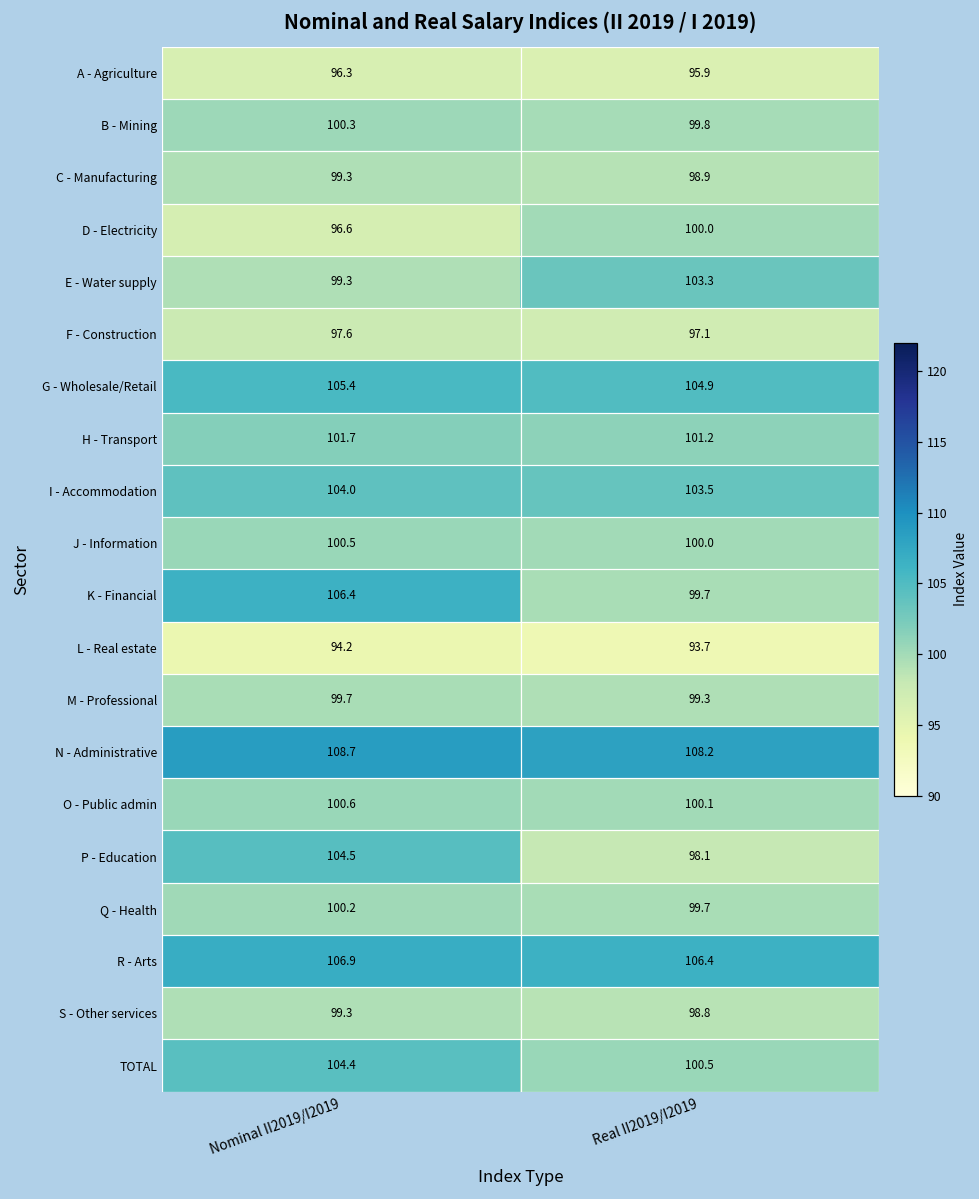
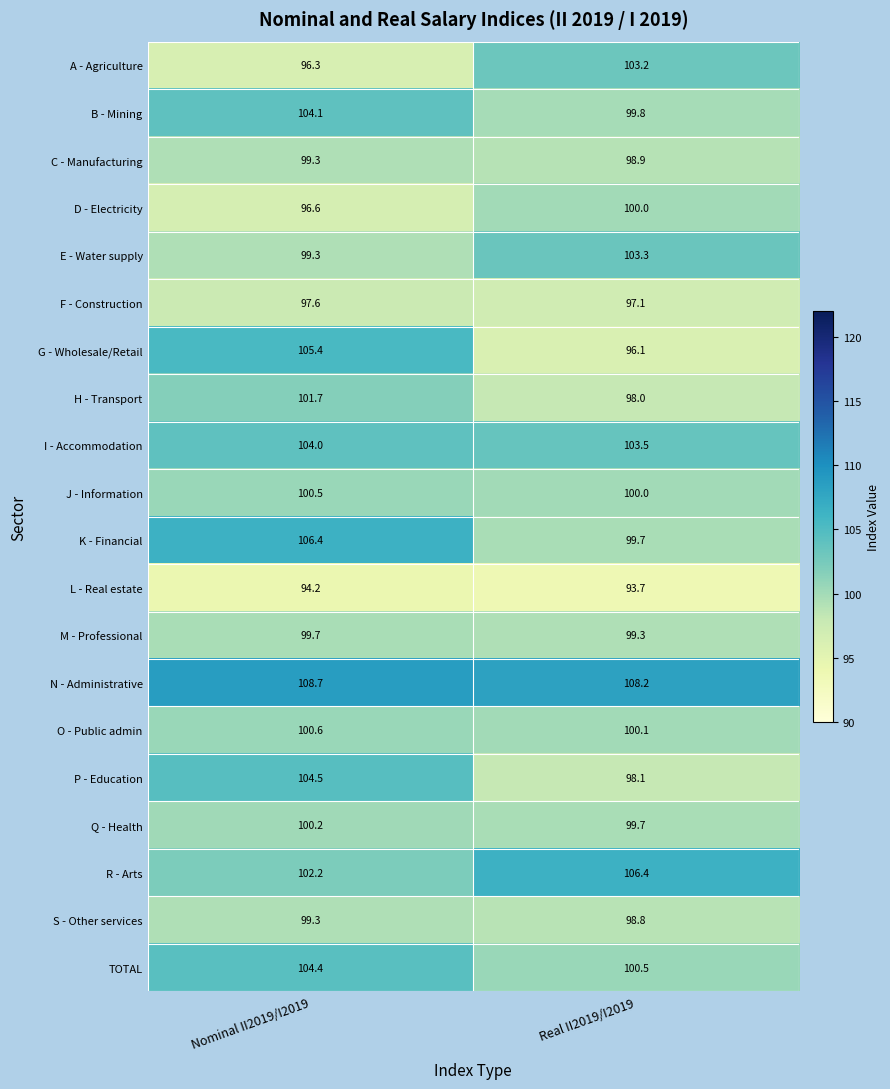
  {
    "A - Agriculture": {
      "Nominal II2019/I2019": 96.3,
-     "Real II2019/I2019": 95.9
+     "Real II2019/I2019": 103.2
    },
    "B - Mining": {
-     "Nominal II2019/I2019": 100.3,
+     "Nominal II2019/I2019": 104.1,
      "Real II2019/I2019": 99.8
    },
    "C - Manufacturing": {
      "Nominal II2019/I2019": 99.3,
      "Real II2019/I2019": 98.9
    },
    "D - Electricity": {
      "Nominal II2019/I2019": 96.6,
      "Real II2019/I2019": 100.0
    },
    "E - Water supply": {
      "Nominal II2019/I2019": 99.3,
      "Real II2019/I2019": 103.3
    },
    "F - Construction": {
      "Nominal II2019/I2019": 97.6,
      "Real II2019/I2019": 97.1
    },
    "G - Wholesale/Retail": {
      "Nominal II2019/I2019": 105.4,
-     "Real II2019/I2019": 104.9
+     "Real II2019/I2019": 96.1
    },
    "H - Transport": {
      "Nominal II2019/I2019": 101.7,
-     "Real II2019/I2019": 101.2
+     "Real II2019/I2019": 98.0
    },
    "I - Accommodation": {
      "Nominal II2019/I2019": 104.0,
      "Real II2019/I2019": 103.5
    },
    "J - Information": {
      "Nominal II2019/I2019": 100.5,
      "Real II2019/I2019": 100.0
    },
    "K - Financial": {
      "Nominal II2019/I2019": 106.4,
      "Real II2019/I2019": 99.7
    },
    "L - Real estate": {
      "Nominal II2019/I2019": 94.2,
      "Real II2019/I2019": 93.7
    },
    "M - Professional": {
      "Nominal II2019/I2019": 99.7,
      "Real II2019/I2019": 99.3
    },
    "N - Administrative": {
      "Nominal II2019/I2019": 108.7,
      "Real II2019/I2019": 108.2
    },
    "O - Public admin": {
      "Nominal II2019/I2019": 100.6,
      "Real II2019/I2019": 100.1
    },
    "P - Education": {
      "Nominal II2019/I2019": 104.5,
      "Real II2019/I2019": 98.1
    },
    "Q - Health": {
      "Nominal II2019/I2019": 100.2,
      "Real II2019/I2019": 99.7
    },
    "R - Arts": {
-     "Nominal II2019/I2019": 106.9,
+     "Nominal II2019/I2019": 102.2,
      "Real II2019/I2019": 106.4
    },
    "S - Other services": {
      "Nominal II2019/I2019": 99.3,
      "Real II2019/I2019": 98.8
    },
    "TOTAL": {
      "Nominal II2019/I2019": 104.4,
      "Real II2019/I2019": 100.5
    }
  }
